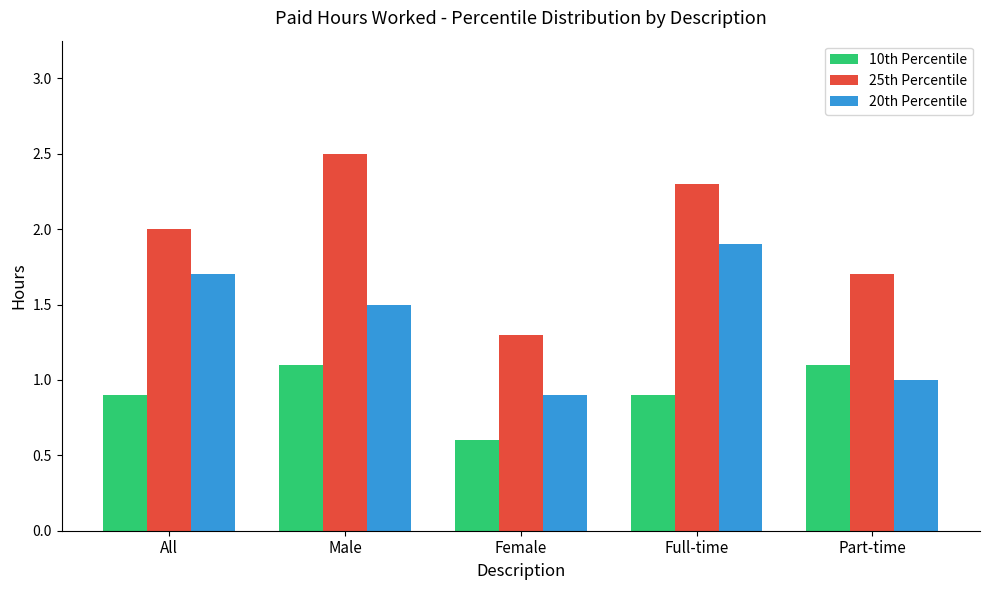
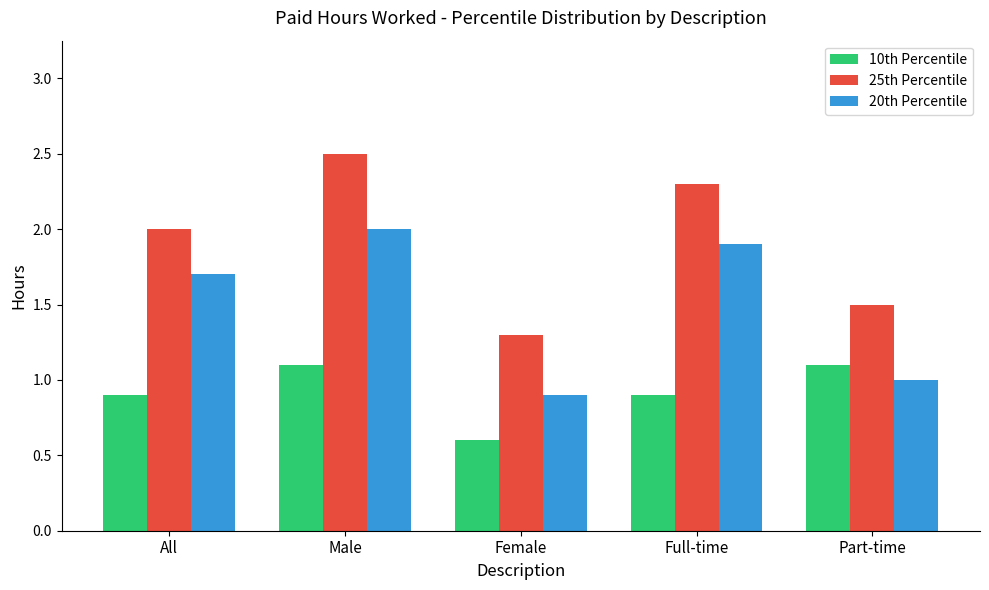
  {
    "10th Percentile": {
      "All": 0.9,
      "Male": 1.1,
      "Female": 0.6,
      "Full-time": 0.9,
      "Part-time": 1.1
    },
    "25th Percentile": {
      "All": 2.0,
      "Male": 2.5,
      "Female": 1.3,
      "Full-time": 2.3,
-     "Part-time": 1.7
+     "Part-time": 1.5
    },
    "20th Percentile": {
      "All": 1.7,
-     "Male": 1.5,
+     "Male": 2.0,
      "Female": 0.9,
      "Full-time": 1.9,
      "Part-time": 1.0
    }
  }
